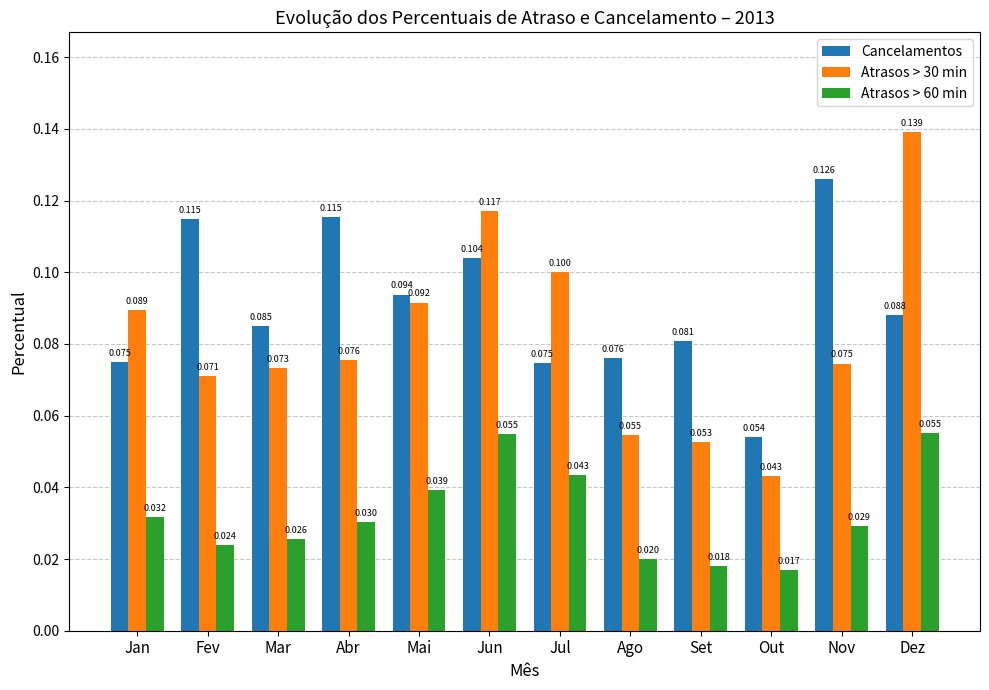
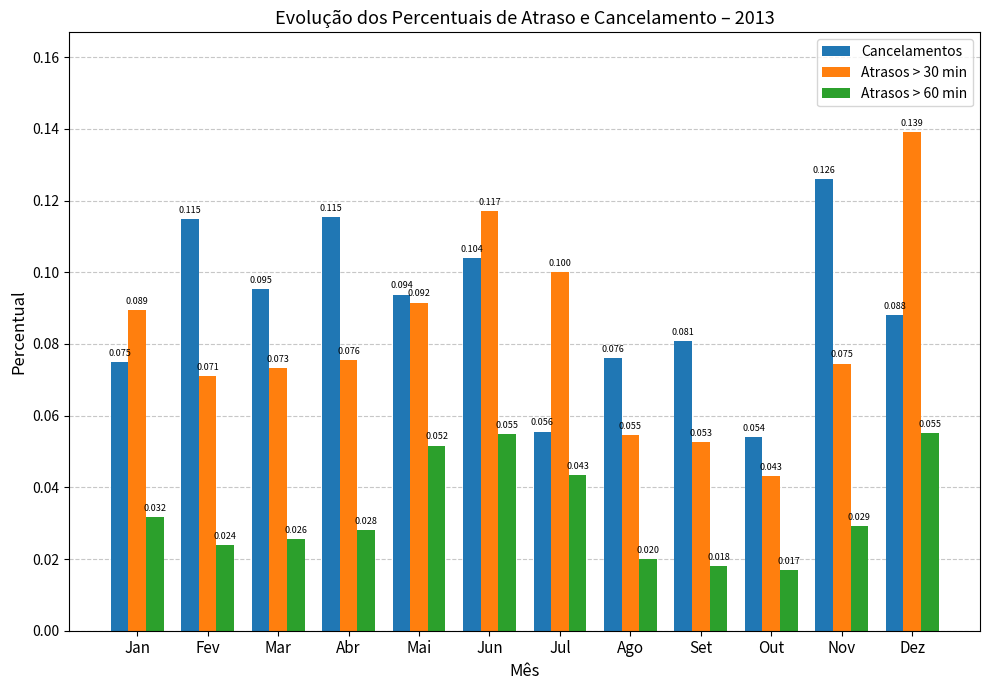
  {
    "Cancelamentos": {
      "Jan": 0.075,
      "Fev": 0.115,
-     "Mar": 0.085,
+     "Mar": 0.095,
      "Abr": 0.115,
      "Mai": 0.094,
      "Jun": 0.104,
-     "Jul": 0.075,
+     "Jul": 0.056,
      "Ago": 0.076,
      "Set": 0.081,
      "Out": 0.054,
      "Nov": 0.126,
      "Dez": 0.088
    },
    "Atrasos > 30 min": {
      "Jan": 0.089,
      "Fev": 0.071,
      "Mar": 0.073,
      "Abr": 0.076,
      "Mai": 0.092,
      "Jun": 0.117,
      "Jul": 0.100,
      "Ago": 0.055,
      "Set": 0.053,
      "Out": 0.043,
      "Nov": 0.075,
      "Dez": 0.139
    },
    "Atrasos > 60 min": {
      "Jan": 0.032,
      "Fev": 0.024,
      "Mar": 0.026,
-     "Abr": 0.030,
-     "Mai": 0.039,
+     "Abr": 0.028,
+     "Mai": 0.052,
      "Jun": 0.055,
      "Jul": 0.043,
      "Ago": 0.020,
      "Set": 0.018,
      "Out": 0.017,
      "Nov": 0.029,
      "Dez": 0.055
    }
  }
